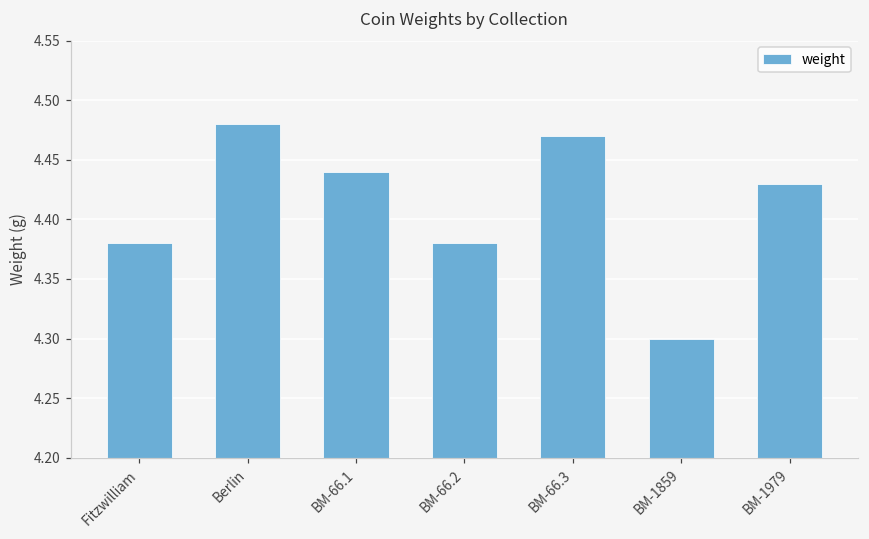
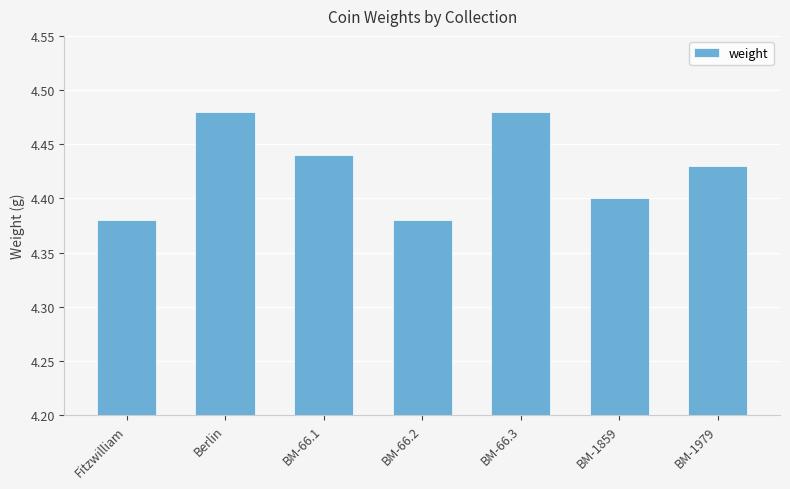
  {
    "Fitzwilliam": 4.38,
    "Berlin": 4.48,
    "BM-66.1": 4.44,
    "BM-66.2": 4.38,
-   "BM-66.3": 4.47,
-   "BM-1859": 4.3,
+   "BM-66.3": 4.48,
+   "BM-1859": 4.4,
    "BM-1979": 4.43
  }
